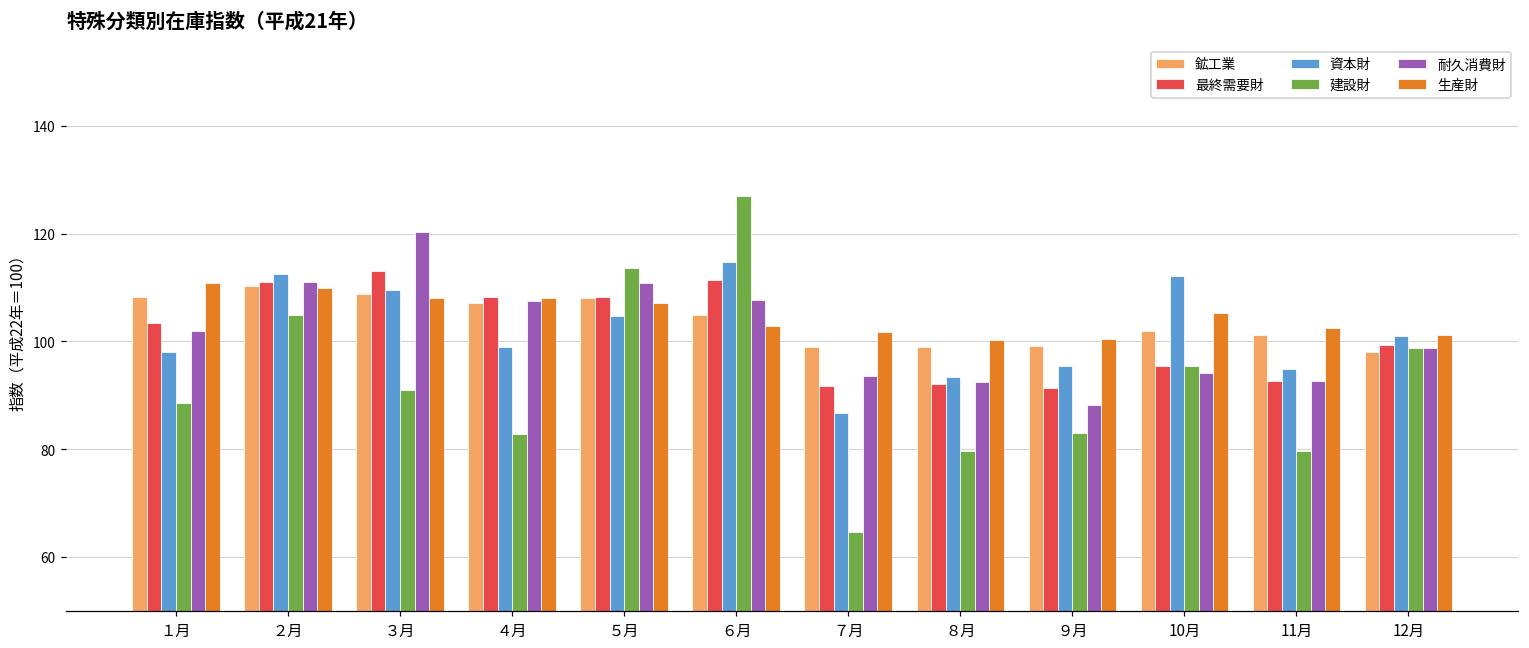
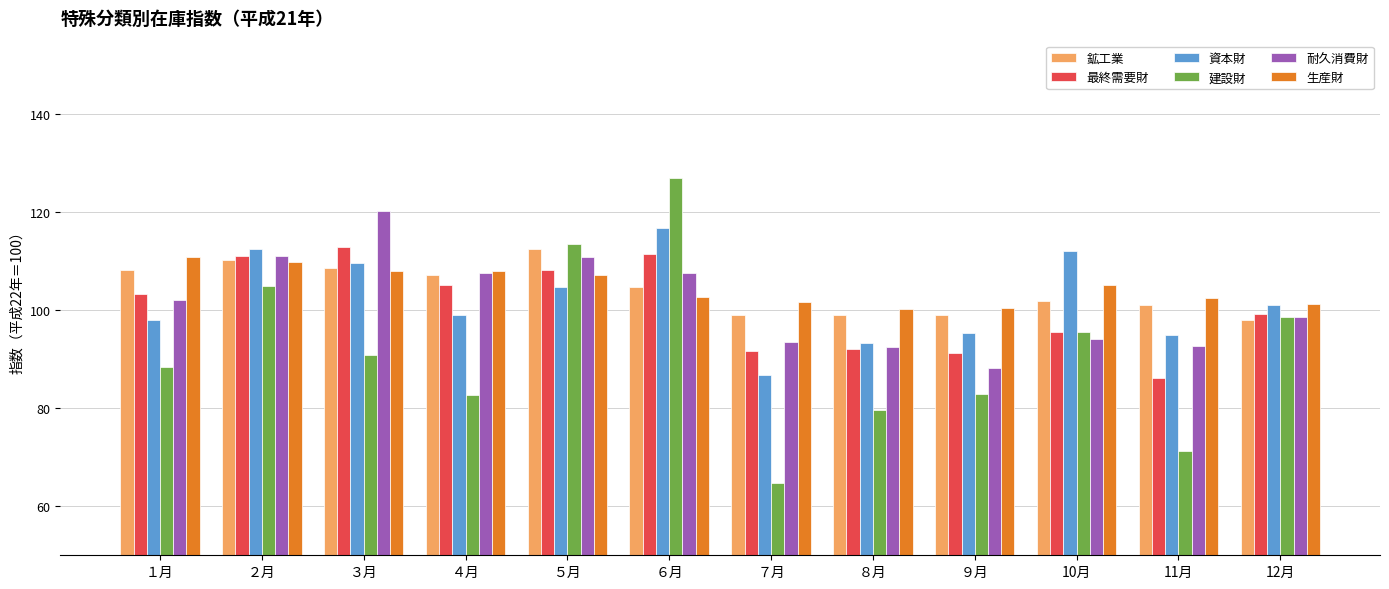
  {
    "鉱工業": {
      "１月": 108,
      "２月": 110,
      "３月": 109,
      "４月": 107,
-     "５月": 108,
+     "５月": 113,
      "６月": 105,
      "７月": 99,
      "８月": 99,
      "９月": 99,
      "10月": 102,
      "11月": 101,
      "12月": 98
    },
    "最終需要財": {
      "１月": 103,
      "２月": 111,
      "３月": 113,
-     "４月": 108,
+     "４月": 105,
      "５月": 108,
      "６月": 111,
      "７月": 92,
      "８月": 92,
      "９月": 91,
      "10月": 96,
-     "11月": 93,
+     "11月": 86,
      "12月": 99
    },
    "資本財": {
      "１月": 98,
      "２月": 113,
      "３月": 110,
      "４月": 99,
      "５月": 105,
-     "６月": 115,
+     "６月": 117,
      "７月": 87,
      "８月": 93,
      "９月": 95,
      "10月": 112,
      "11月": 95,
      "12月": 101
    },
    "建設財": {
      "１月": 89,
      "２月": 105,
      "３月": 91,
      "４月": 83,
      "５月": 114,
      "６月": 127,
      "７月": 65,
      "８月": 80,
      "９月": 83,
      "10月": 96,
-     "11月": 80,
+     "11月": 71,
      "12月": 99
    },
    "耐久消費財": {
      "１月": 102,
      "２月": 111,
      "３月": 120,
      "４月": 108,
      "５月": 111,
      "６月": 108,
      "７月": 94,
      "８月": 92,
      "９月": 88,
      "10月": 94,
      "11月": 93,
      "12月": 99
    },
    "生産財": {
      "１月": 111,
      "２月": 110,
      "３月": 108,
      "４月": 108,
      "５月": 107,
      "６月": 103,
      "７月": 102,
      "８月": 100,
      "９月": 100,
      "10月": 105,
      "11月": 102,
      "12月": 101
    }
  }
